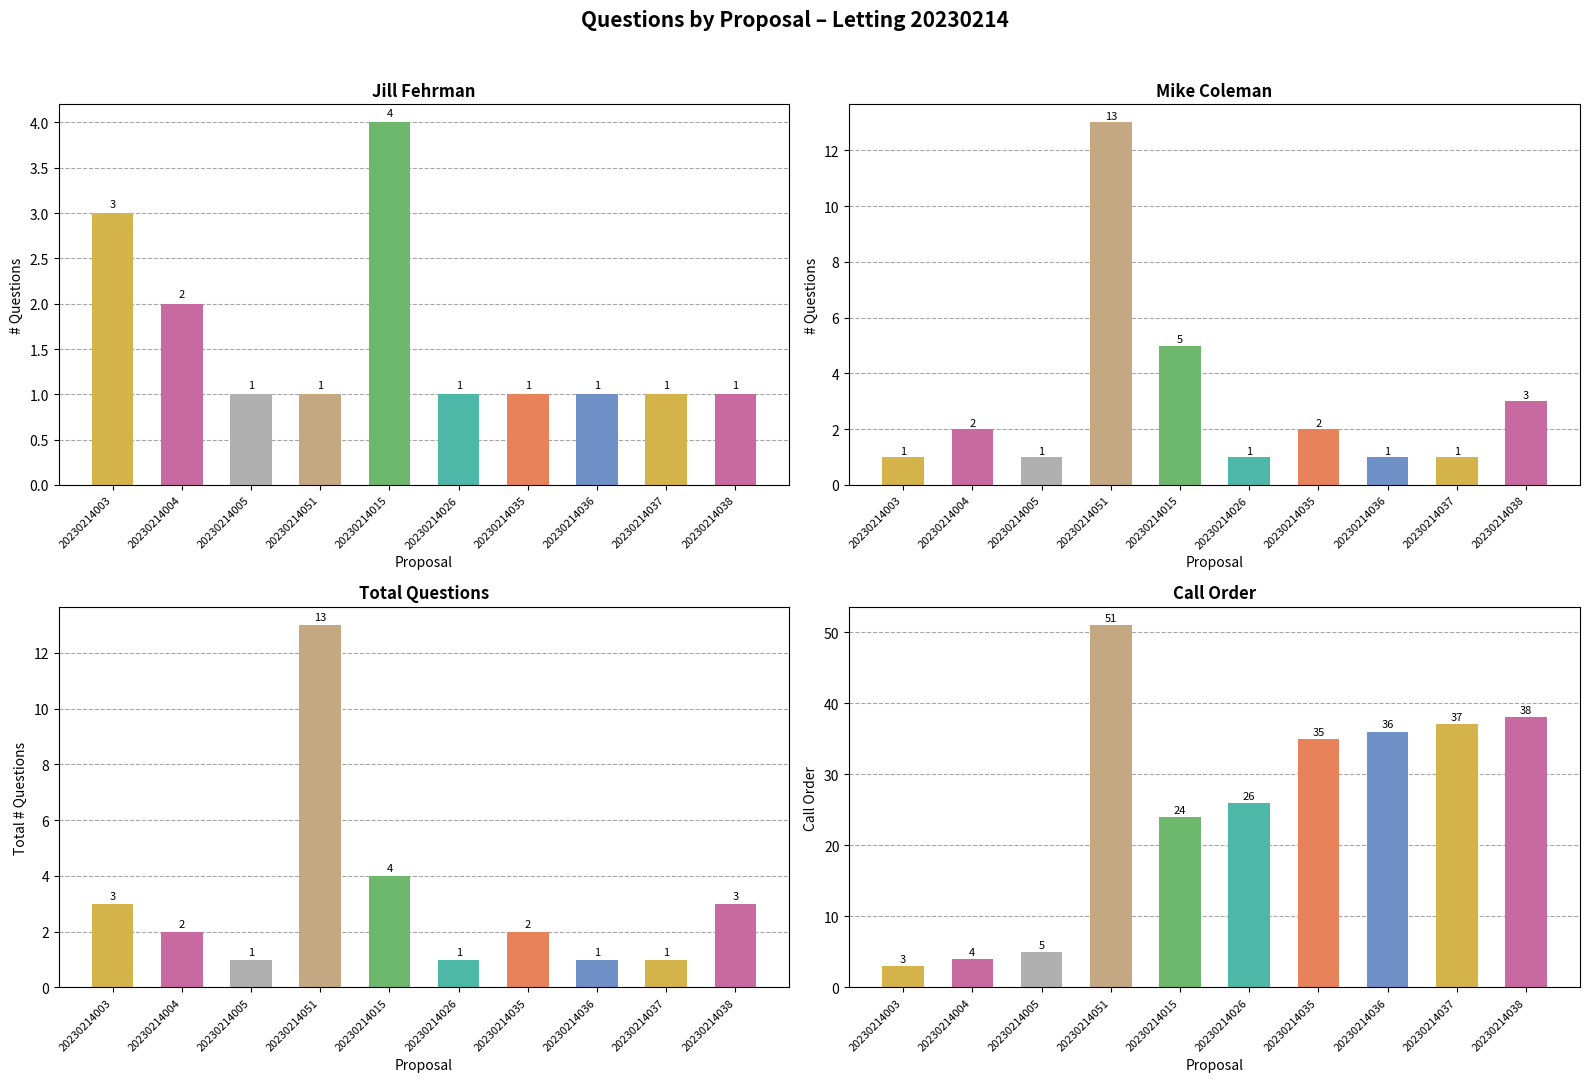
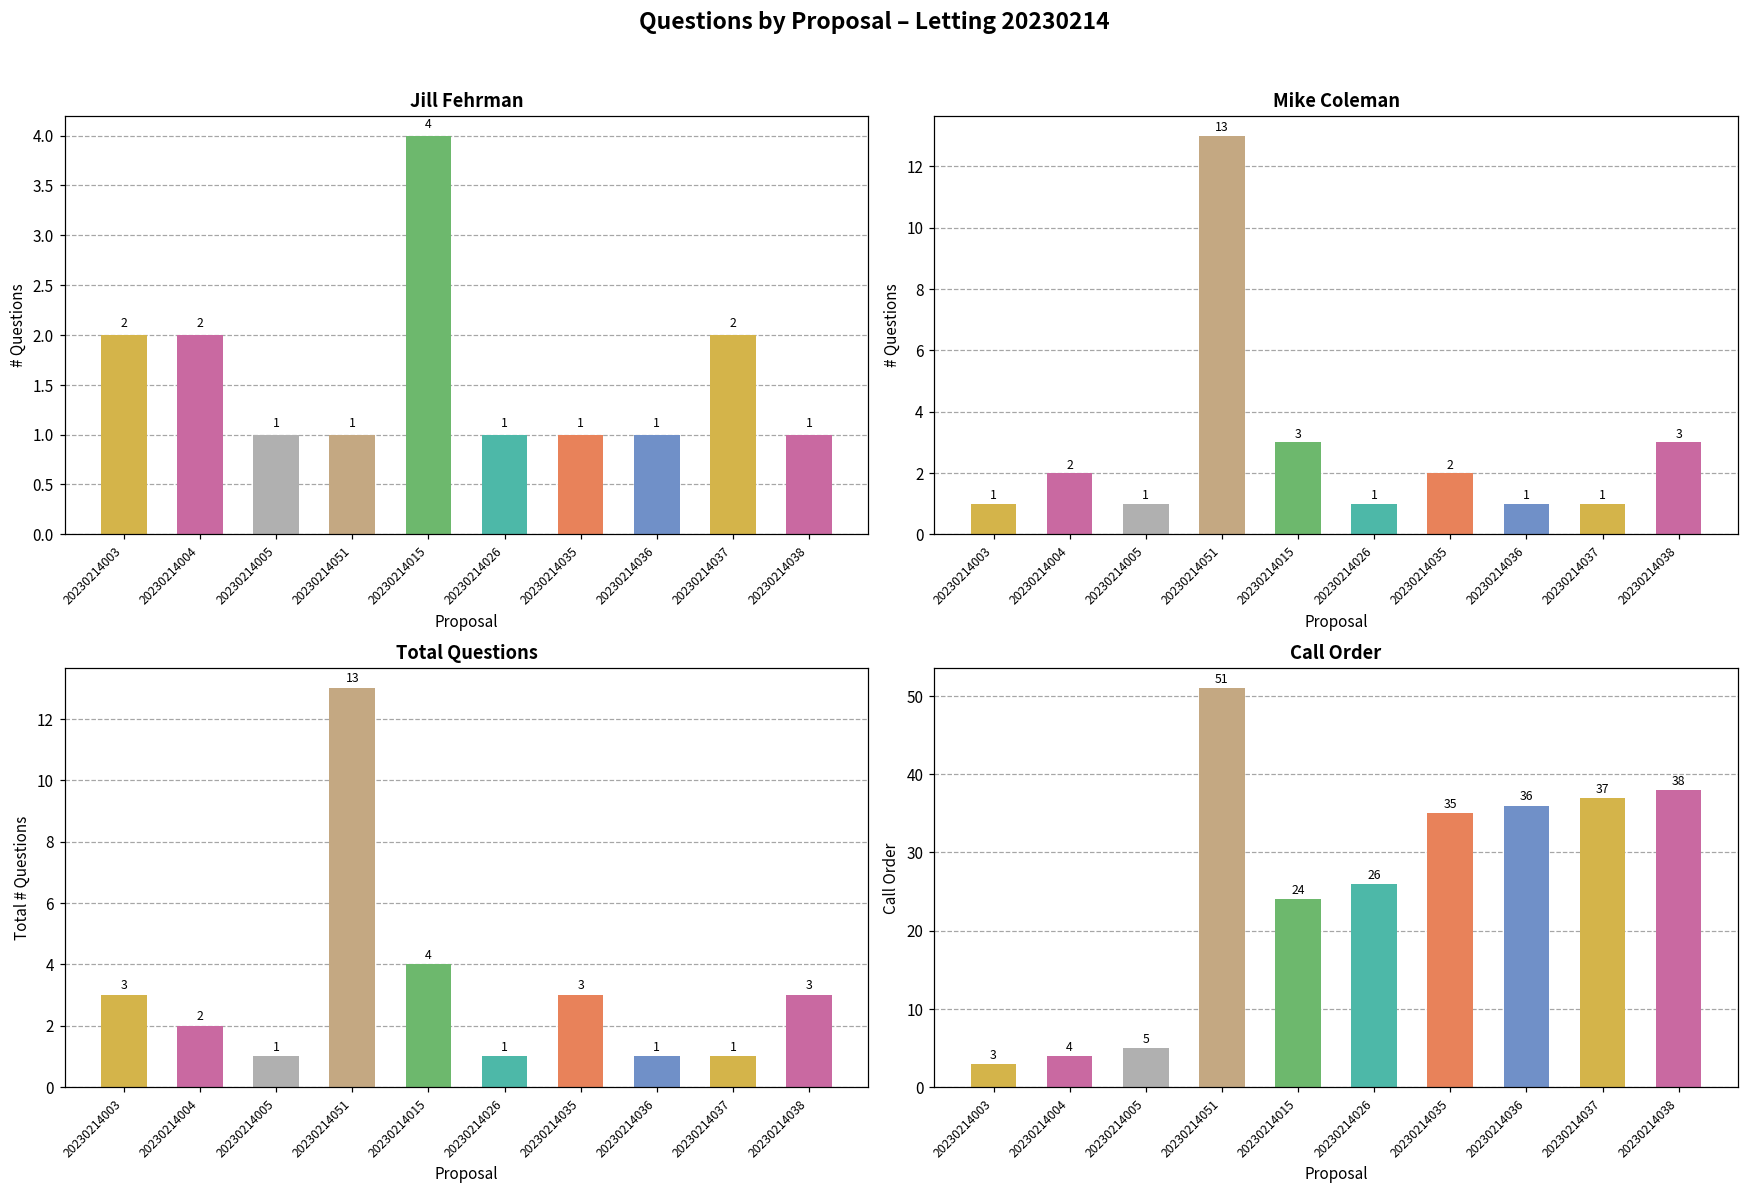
  {
    "Jill Fehrman": {
-     "20230214003": 3,
+     "20230214003": 2,
      "20230214004": 2,
      "20230214005": 1,
      "20230214051": 1,
      "20230214015": 4,
      "20230214026": 1,
      "20230214035": 1,
      "20230214036": 1,
-     "20230214037": 1,
+     "20230214037": 2,
      "20230214038": 1
    },
    "Mike Coleman": {
      "20230214003": 1,
      "20230214004": 2,
      "20230214005": 1,
      "20230214051": 13,
-     "20230214015": 5,
+     "20230214015": 3,
      "20230214026": 1,
      "20230214035": 2,
      "20230214036": 1,
      "20230214037": 1,
      "20230214038": 3
    },
    "Total Questions": {
      "20230214003": 3,
      "20230214004": 2,
      "20230214005": 1,
      "20230214051": 13,
      "20230214015": 4,
      "20230214026": 1,
-     "20230214035": 2,
+     "20230214035": 3,
      "20230214036": 1,
      "20230214037": 1,
      "20230214038": 3
    },
    "Call Order": {
      "20230214003": 3,
      "20230214004": 4,
      "20230214005": 5,
      "20230214051": 51,
      "20230214015": 24,
      "20230214026": 26,
      "20230214035": 35,
      "20230214036": 36,
      "20230214037": 37,
      "20230214038": 38
    }
  }
